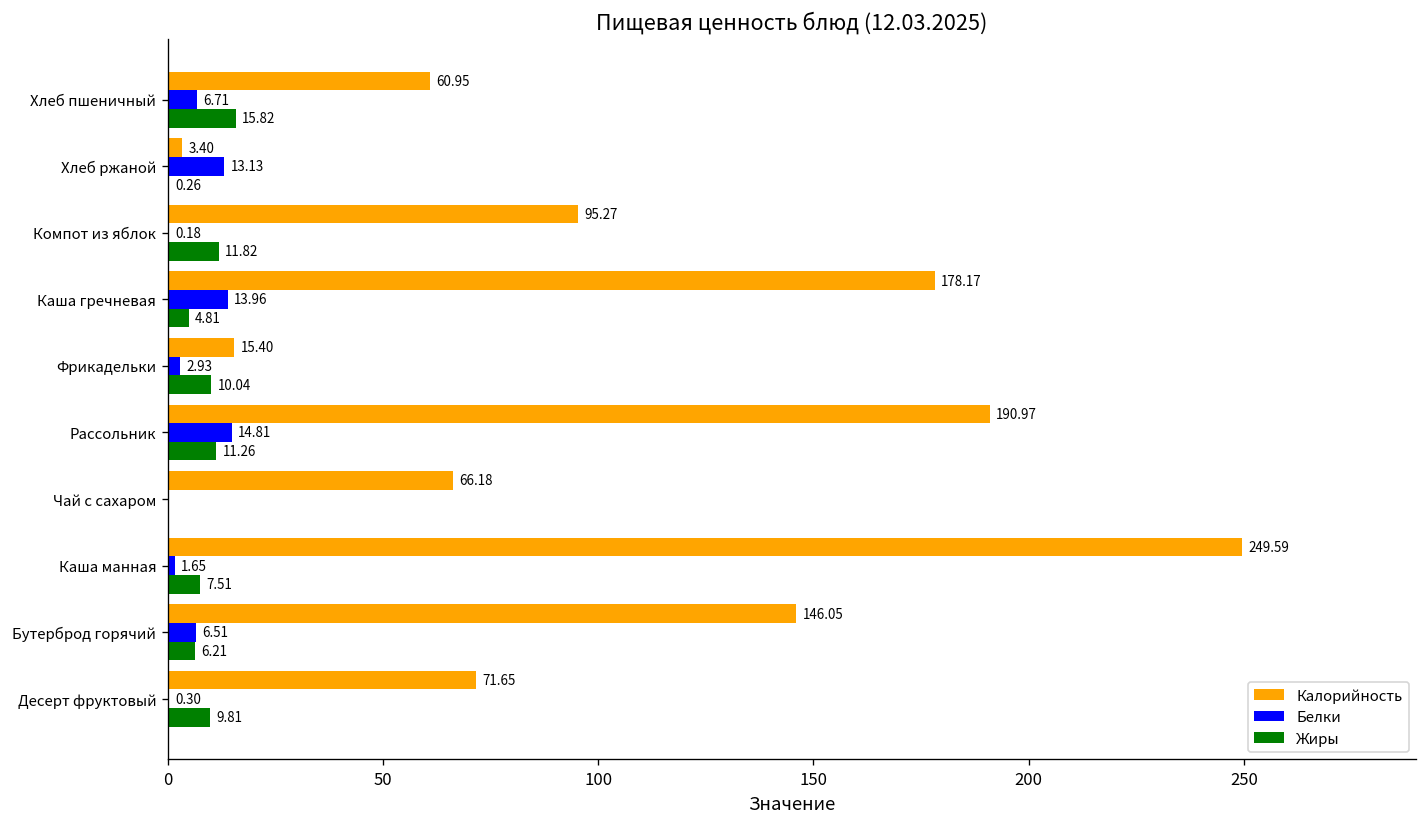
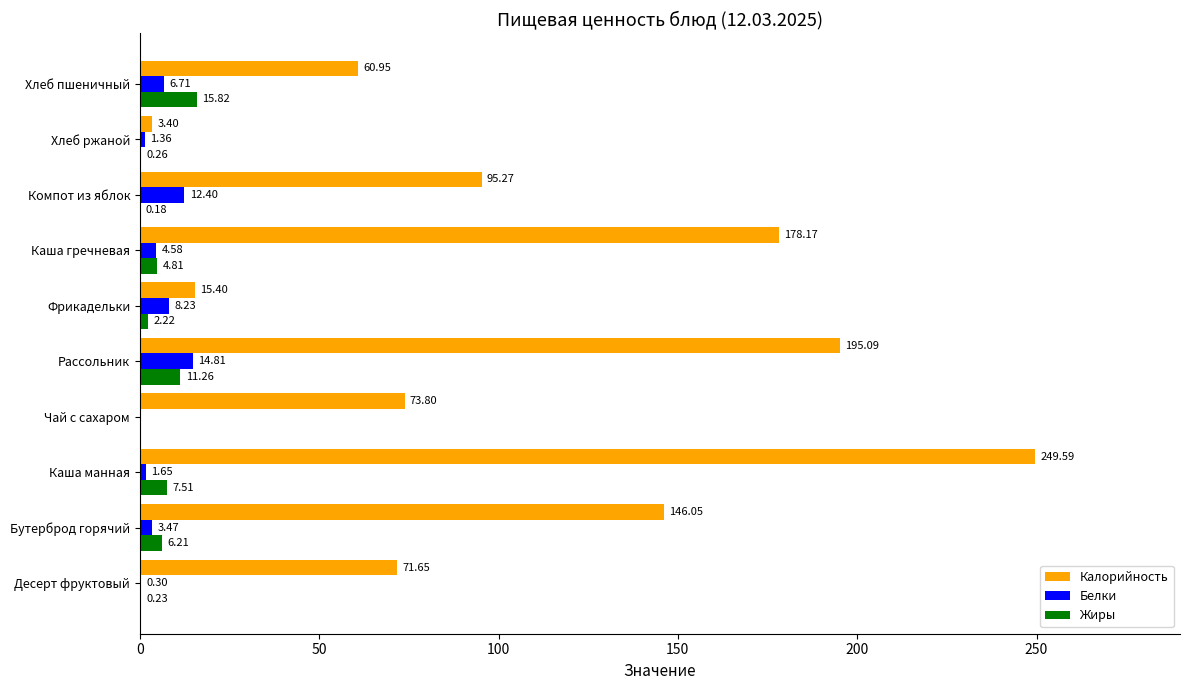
  {
    "Калорийность": {
      "Хлеб пшеничный": 60.95,
      "Хлеб ржаной": 3.40,
      "Компот из яблок": 95.27,
      "Каша гречневая": 178.17,
      "Фрикадельки": 15.40,
-     "Рассольник": 190.97,
-     "Чай с сахаром": 66.18,
+     "Рассольник": 195.09,
+     "Чай с сахаром": 73.80,
      "Каша манная": 249.59,
      "Бутерброд горячий": 146.05,
      "Десерт фруктовый": 71.65
    },
    "Белки": {
      "Хлеб пшеничный": 6.71,
-     "Хлеб ржаной": 13.13,
-     "Компот из яблок": 0.18,
-     "Каша гречневая": 13.96,
-     "Фрикадельки": 2.93,
+     "Хлеб ржаной": 1.36,
+     "Компот из яблок": 12.40,
+     "Каша гречневая": 4.58,
+     "Фрикадельки": 8.23,
      "Рассольник": 14.81,
      "Каша манная": 1.65,
-     "Бутерброд горячий": 6.51,
+     "Бутерброд горячий": 3.47,
      "Десерт фруктовый": 0.30
    },
    "Жиры": {
      "Хлеб пшеничный": 15.82,
      "Хлеб ржаной": 0.26,
-     "Компот из яблок": 11.82,
+     "Компот из яблок": 0.18,
      "Каша гречневая": 4.81,
-     "Фрикадельки": 10.04,
+     "Фрикадельки": 2.22,
      "Рассольник": 11.26,
      "Каша манная": 7.51,
      "Бутерброд горячий": 6.21,
-     "Десерт фруктовый": 9.81
+     "Десерт фруктовый": 0.23
    }
  }
